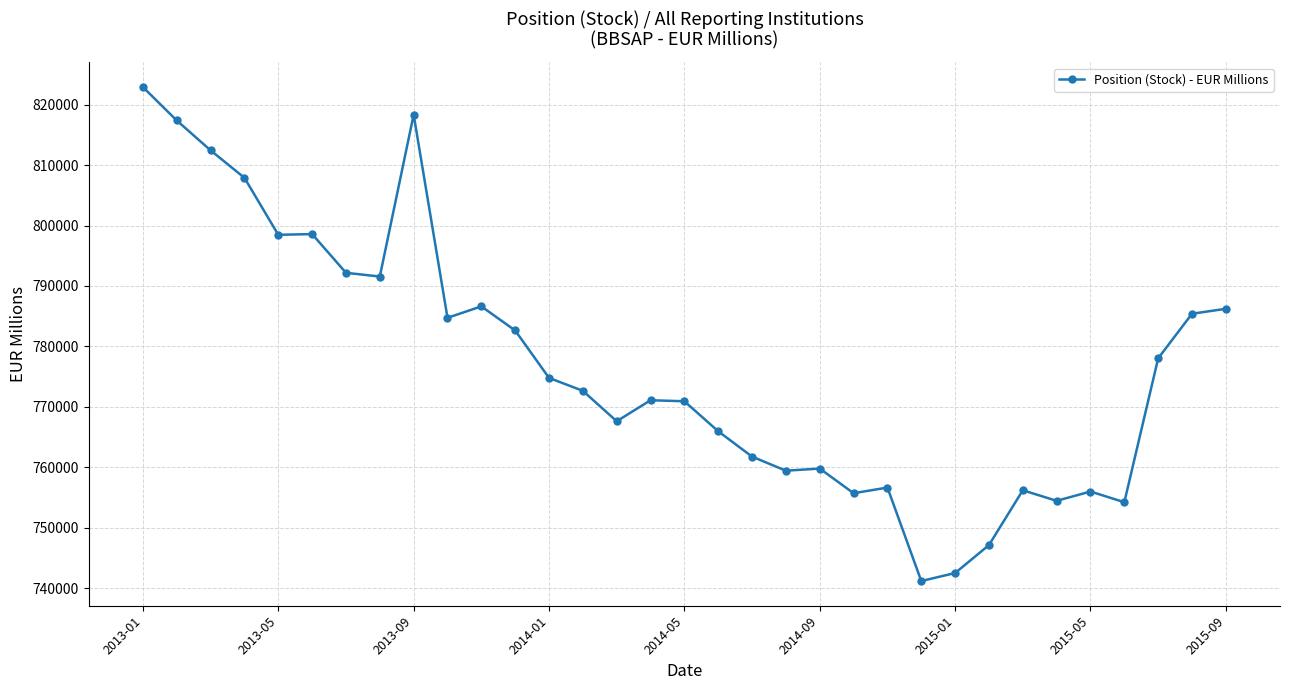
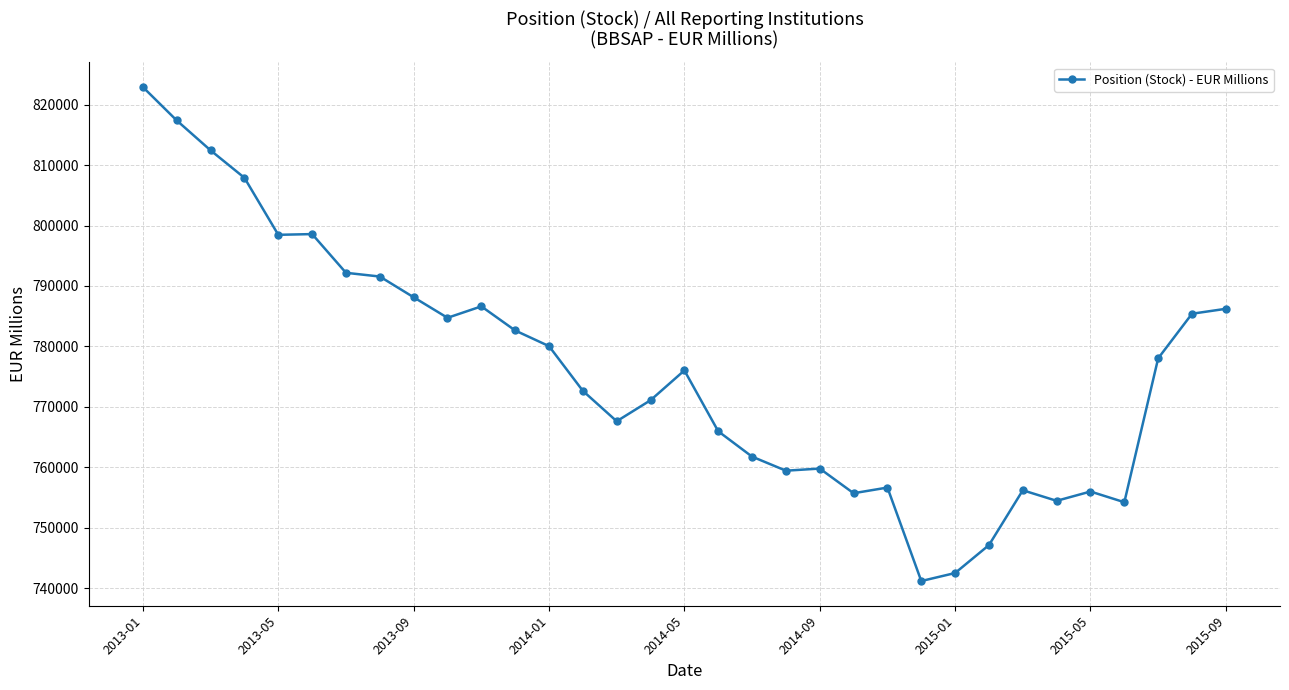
  {
    "2013-01": 823000,
    "2013-05": 798000,
-   "2013-09": 818000,
-   "2014-01": 775000,
-   "2014-05": 771000,
+   "2013-09": 788000,
+   "2014-01": 780000,
+   "2014-05": 776000,
    "2014-09": 760000,
    "2015-01": 742000,
    "2015-05": 756000,
    "2015-09": 786000
  }
